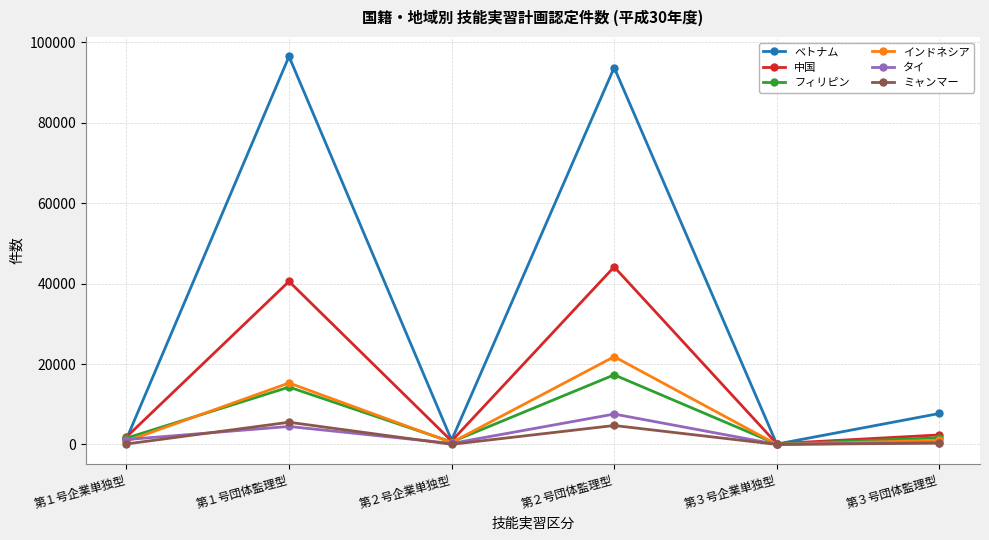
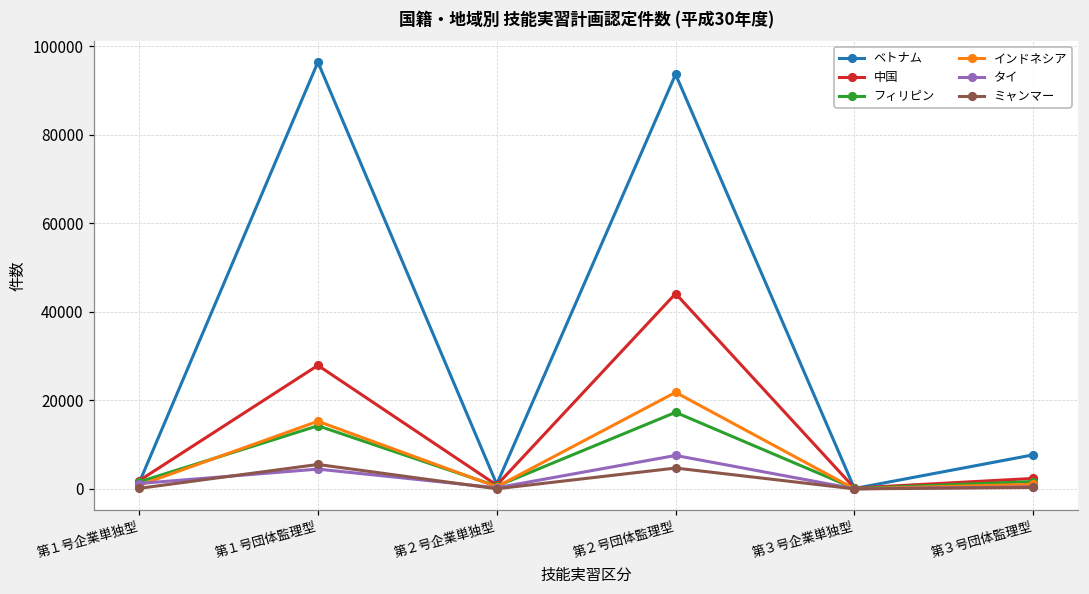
  {
    "ベトナム": {
      "第１号団体監理型": 96000,
      "第２号団体監理型": 94000,
      "第３号団体監理型": 8000
    },
    "中国": {
-     "第１号団体監理型": 41000,
+     "第１号団体監理型": 28000,
      "第２号団体監理型": 44000,
      "第３号団体監理型": 2000
    },
    "フィリピン": {
      "第１号団体監理型": 14000,
      "第２号団体監理型": 17000
    },
    "インドネシア": {
      "第１号団体監理型": 15000,
      "第２号団体監理型": 22000
    },
    "タイ": {
      "第１号団体監理型": 4000,
      "第２号団体監理型": 8000
    },
    "ミャンマー": {
      "第１号企業単独型": 0,
      "第１号団体監理型": 6000,
      "第２号団体監理型": 5000
    }
  }
